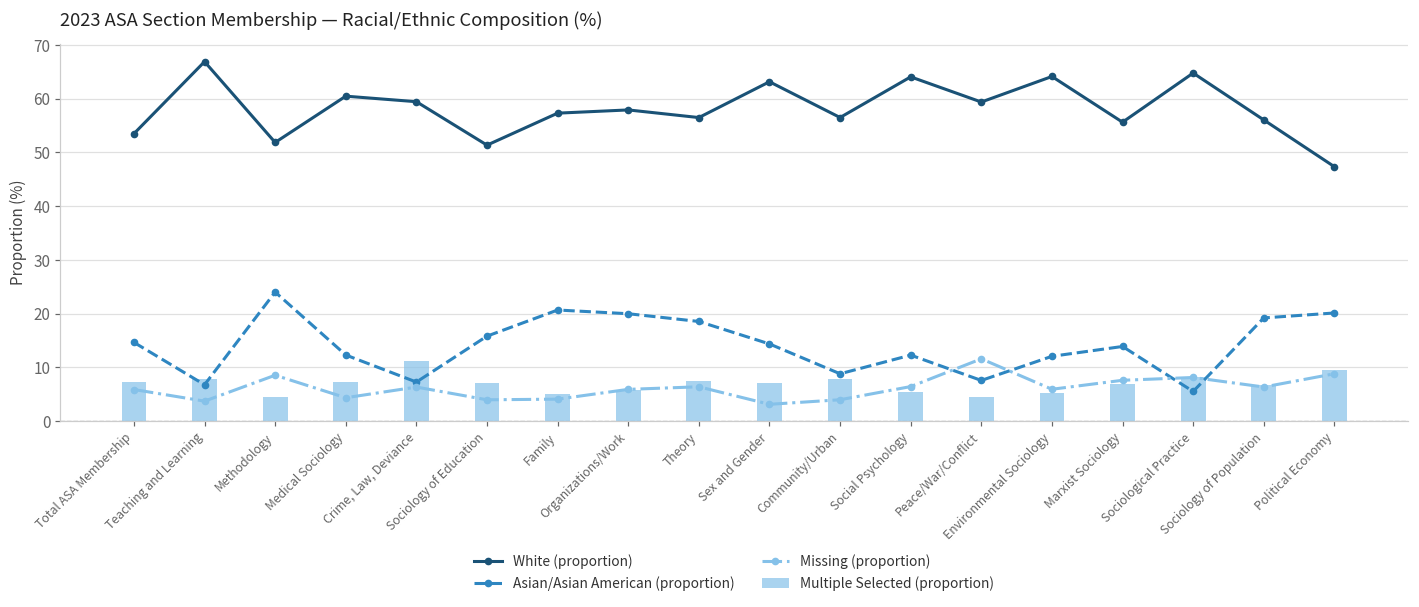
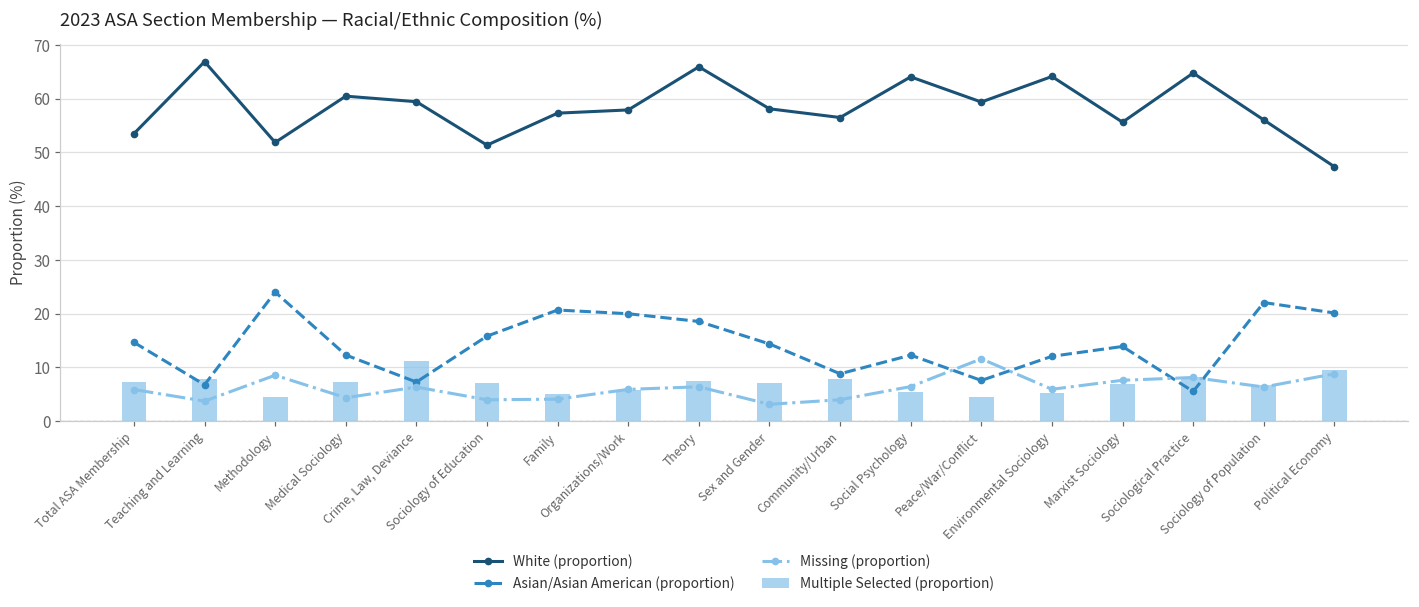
  {
    "White (proportion)": {
      "Total ASA Membership": 53,
      "Teaching and Learning": 67,
      "Methodology": 52,
      "Medical Sociology": 60,
      "Crime, Law, Deviance": 59,
      "Sociology of Education": 51,
      "Family": 57,
      "Organizations/Work": 58,
-     "Theory": 56,
-     "Sex and Gender": 63,
+     "Theory": 66,
+     "Sex and Gender": 58,
      "Community/Urban": 56,
      "Social Psychology": 64,
      "Peace/War/Conflict": 59,
      "Environmental Sociology": 64,
      "Marxist Sociology": 56,
      "Sociological Practice": 65,
      "Sociology of Population": 56,
      "Political Economy": 47
    },
    "Asian/Asian American (proportion)": {
      "Total ASA Membership": 15,
      "Teaching and Learning": 7,
      "Methodology": 24,
      "Medical Sociology": 12,
      "Crime, Law, Deviance": 7,
      "Sociology of Education": 16,
      "Family": 21,
      "Organizations/Work": 20,
      "Theory": 19,
      "Sex and Gender": 14,
      "Community/Urban": 9,
      "Social Psychology": 12,
      "Peace/War/Conflict": 8,
      "Environmental Sociology": 12,
      "Marxist Sociology": 14,
      "Sociological Practice": 6,
-     "Sociology of Population": 19,
+     "Sociology of Population": 22,
      "Political Economy": 20
    }
  }
